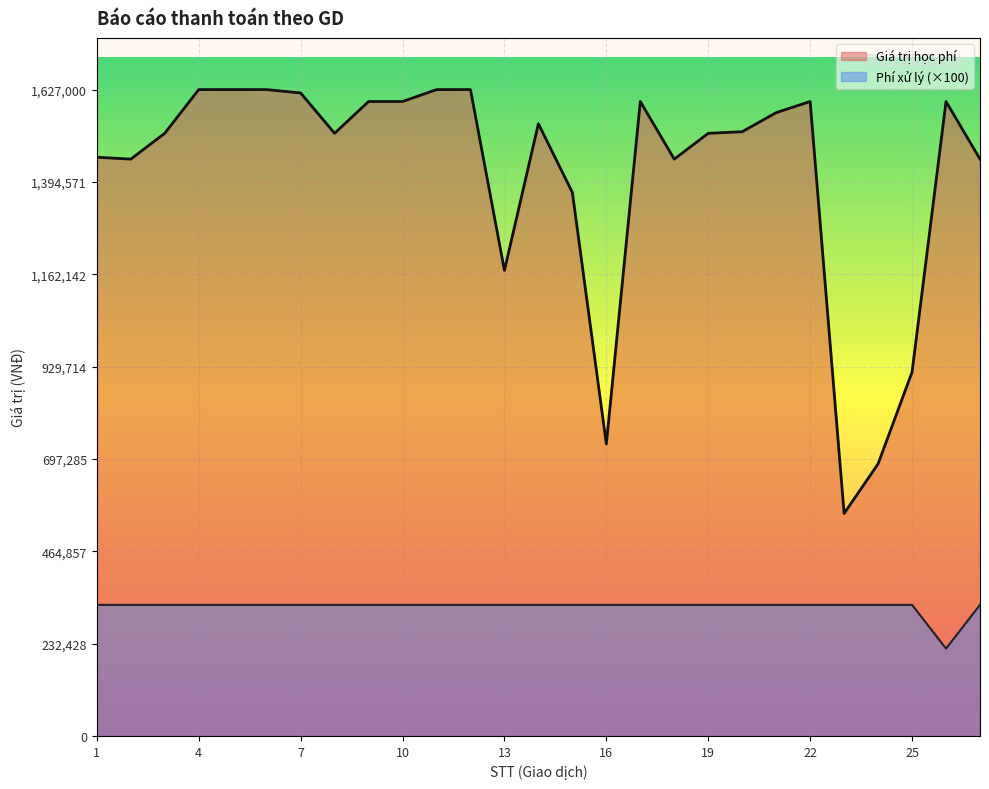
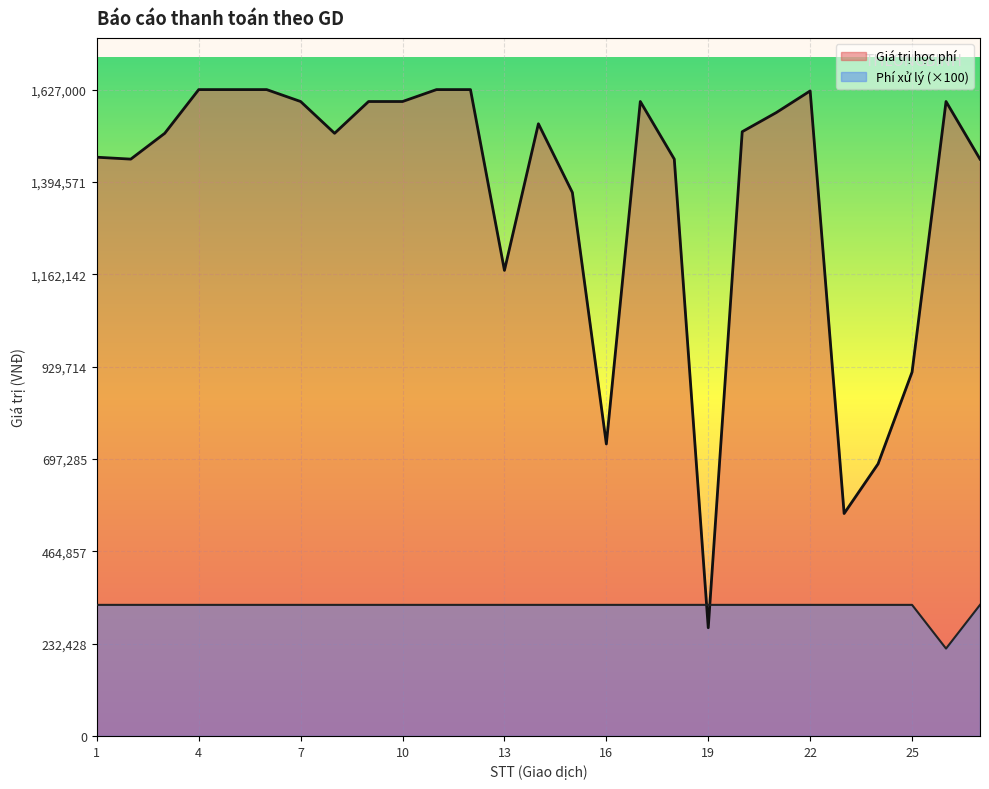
  {
    "Giá trị học phí": {
      "1": "1,460,000",
      "4": "1,630,000",
-     "7": "1,620,000",
+     "7": "1,600,000",
      "10": "1,600,000",
      "13": "1,170,000",
      "16": "740,000",
-     "19": "1,520,000",
-     "22": "1,600,000",
+     "19": "270,000",
+     "22": "1,620,000",
      "25": "920,000"
    },
    "Phí xử lý (×100)": {
      "1": "330,000",
      "4": "330,000",
      "7": "330,000",
      "10": "330,000",
      "13": "330,000",
      "16": "330,000",
      "19": "330,000",
      "22": "330,000",
      "25": "330,000"
    }
  }
